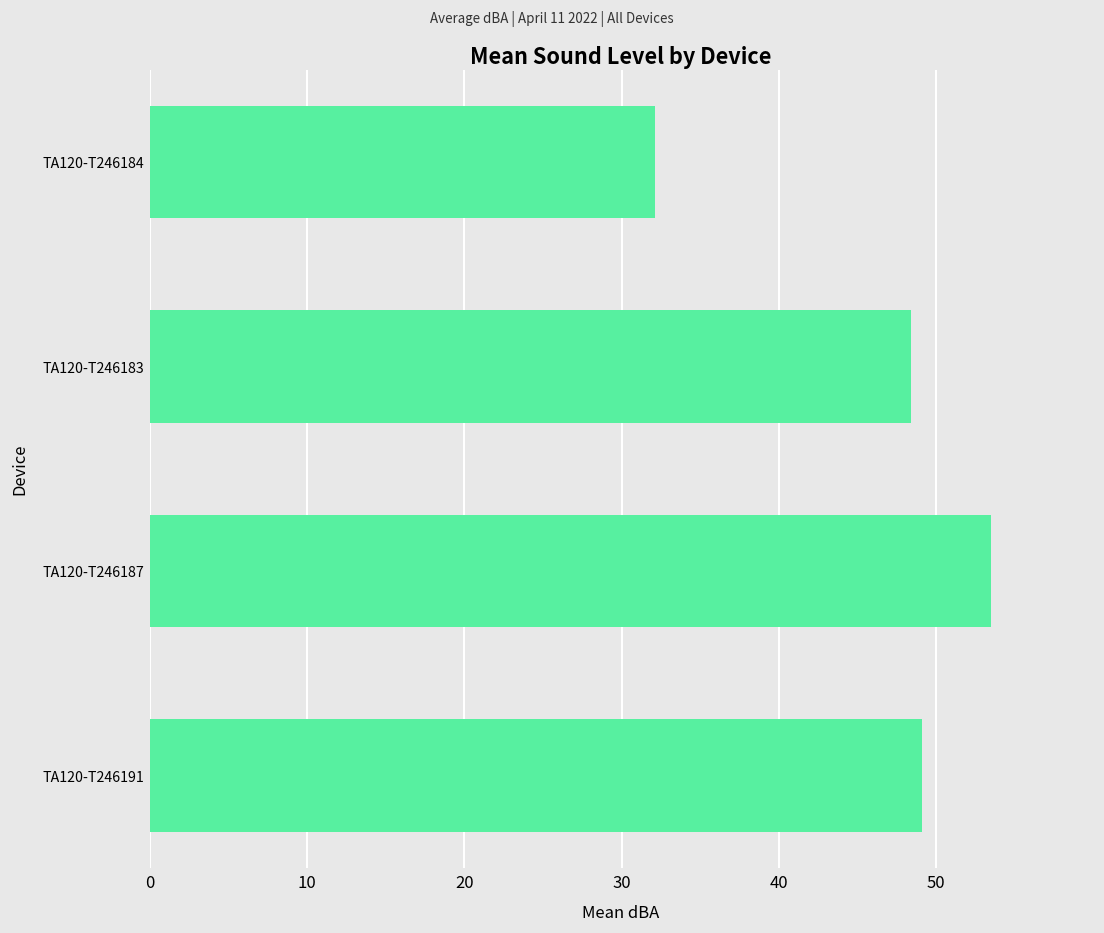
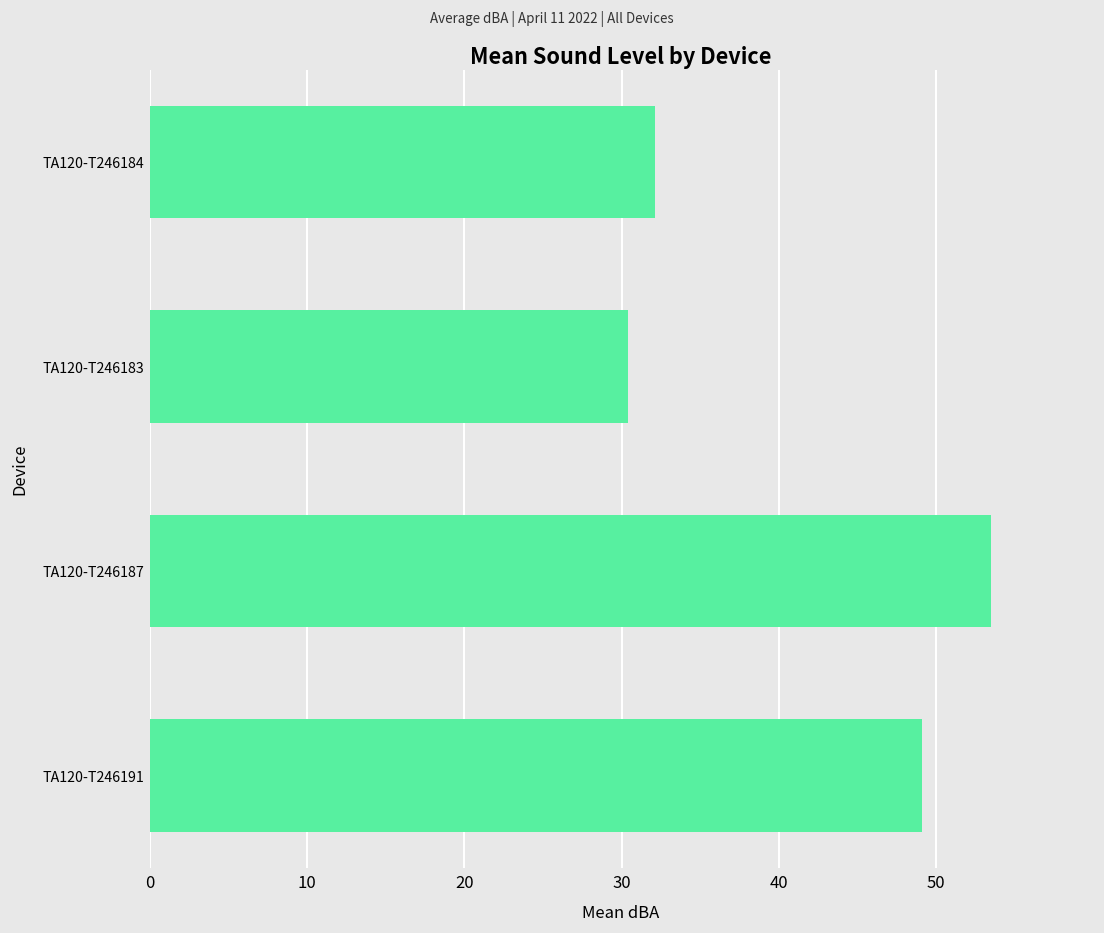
  {
    "TA120-T246184": 32.1,
-   "TA120-T246183": 48.4,
+   "TA120-T246183": 30.4,
    "TA120-T246187": 53.5,
    "TA120-T246191": 49.1
  }
